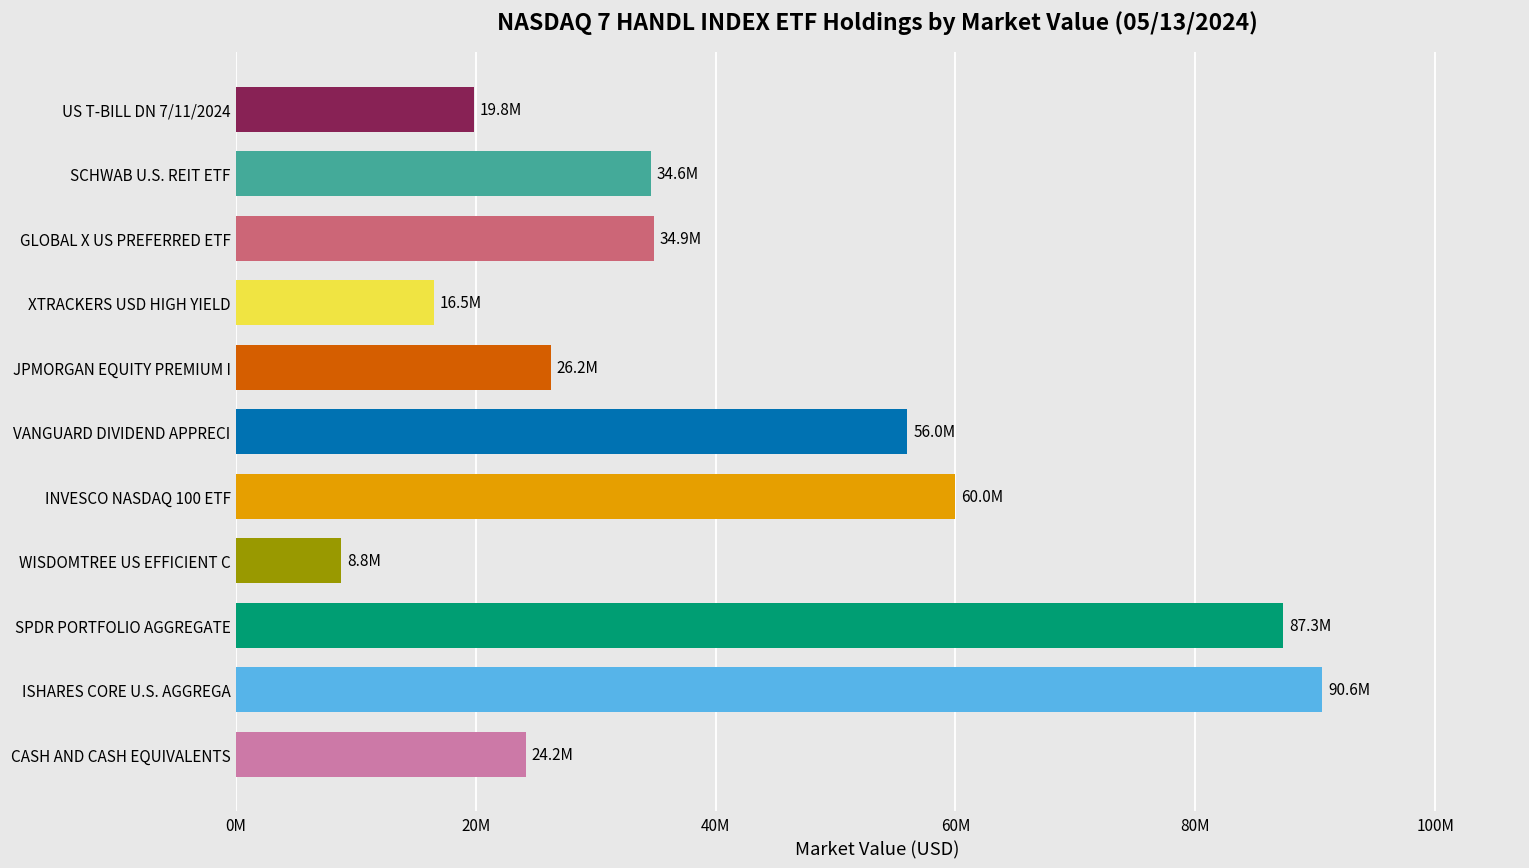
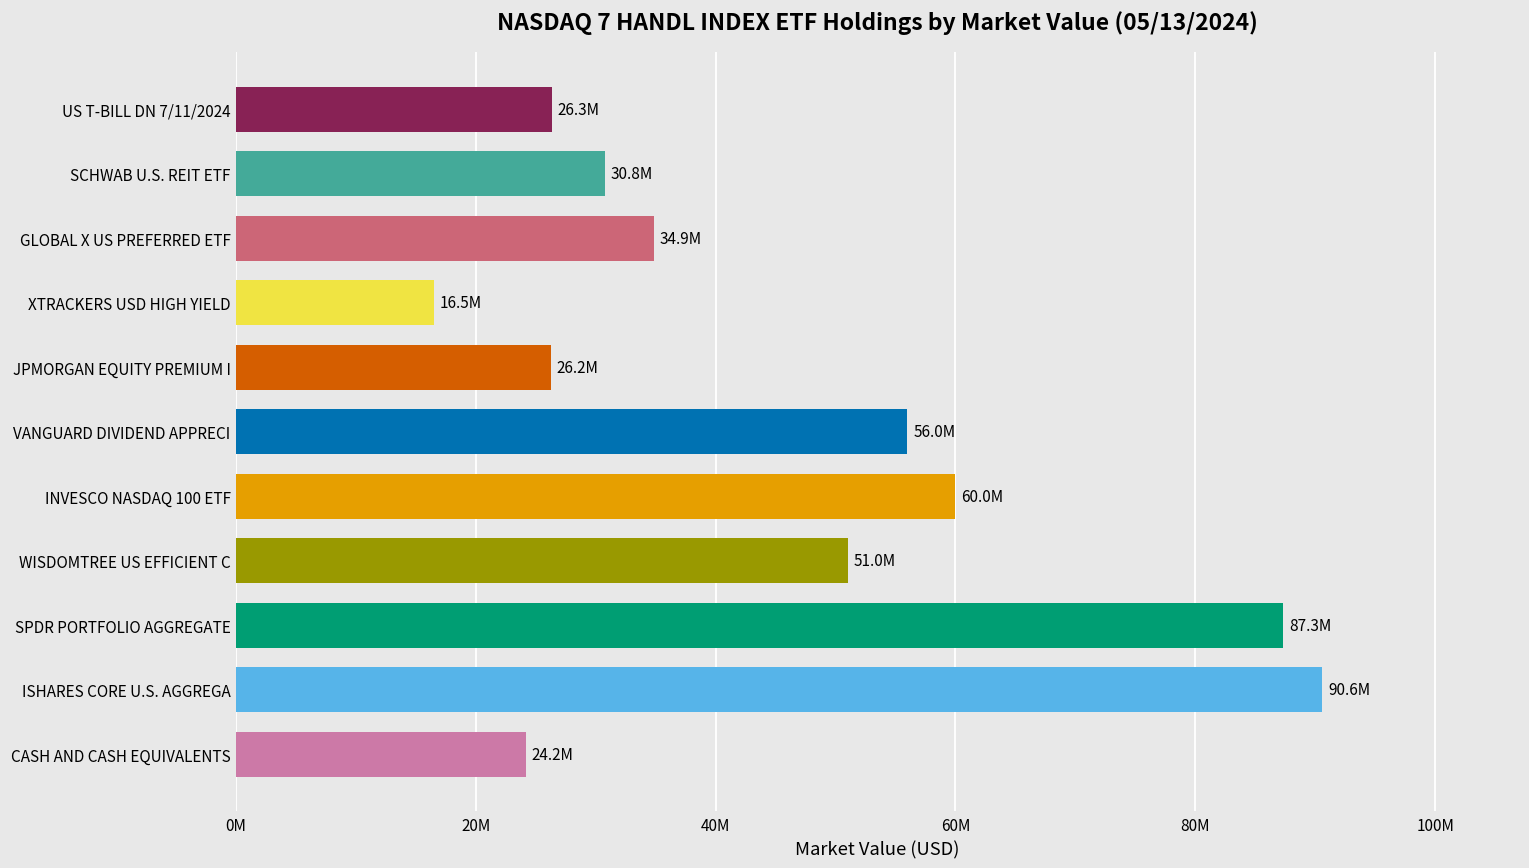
  {
-   "US T-BILL DN 7/11/2024": "19.8M",
-   "SCHWAB U.S. REIT ETF": "34.6M",
+   "US T-BILL DN 7/11/2024": "26.3M",
+   "SCHWAB U.S. REIT ETF": "30.8M",
    "GLOBAL X US PREFERRED ETF": "34.9M",
    "XTRACKERS USD HIGH YIELD": "16.5M",
    "JPMORGAN EQUITY PREMIUM I": "26.2M",
    "VANGUARD DIVIDEND APPRECI": "56.0M",
    "INVESCO NASDAQ 100 ETF": "60.0M",
-   "WISDOMTREE US EFFICIENT C": "8.8M",
+   "WISDOMTREE US EFFICIENT C": "51.0M",
    "SPDR PORTFOLIO AGGREGATE": "87.3M",
    "ISHARES CORE U.S. AGGREGA": "90.6M",
    "CASH AND CASH EQUIVALENTS": "24.2M"
  }
